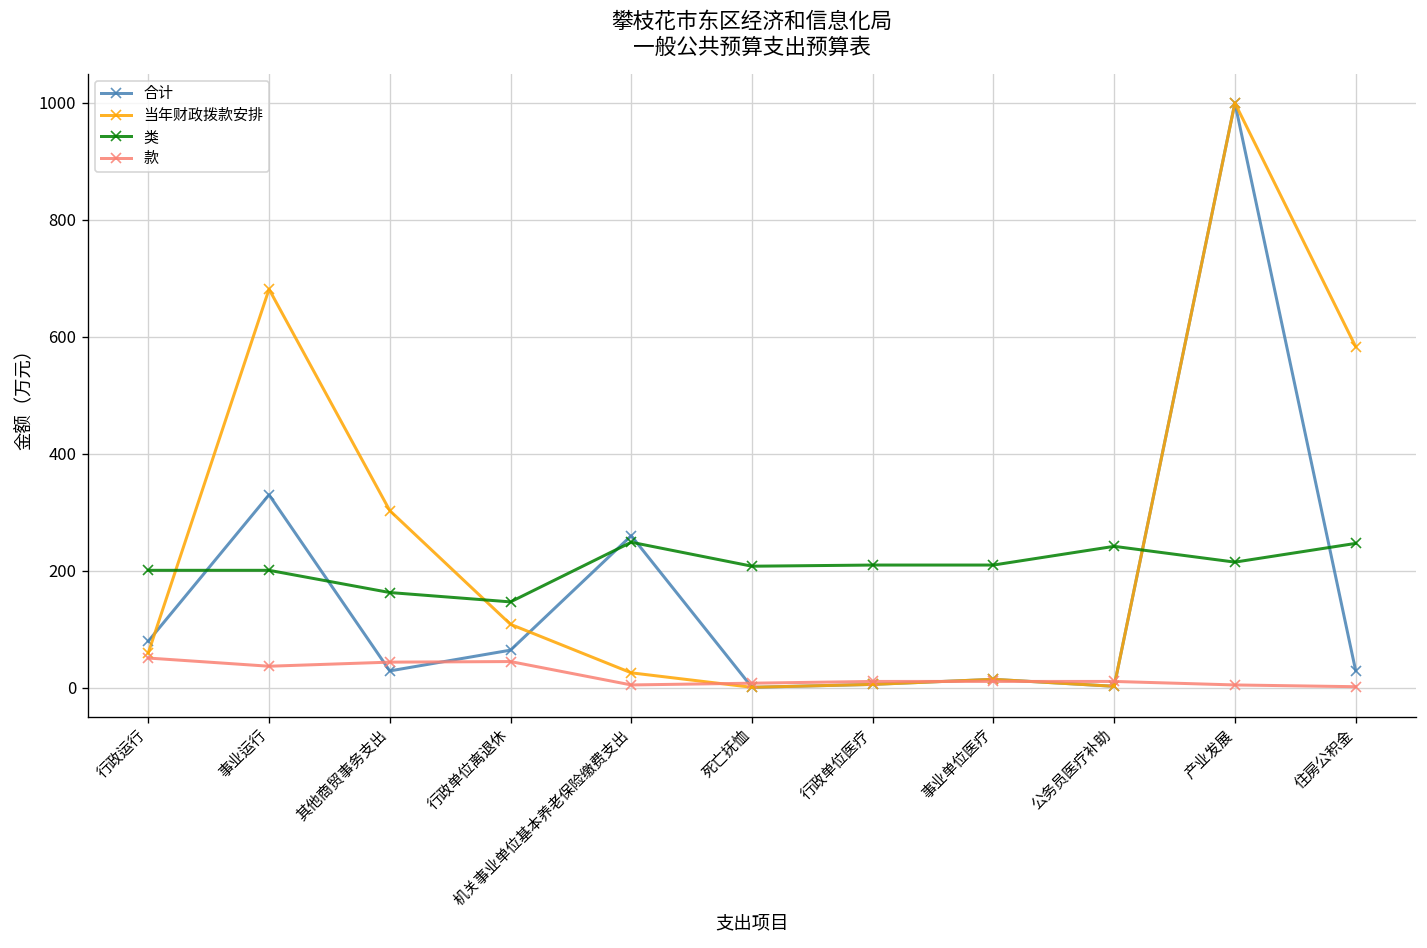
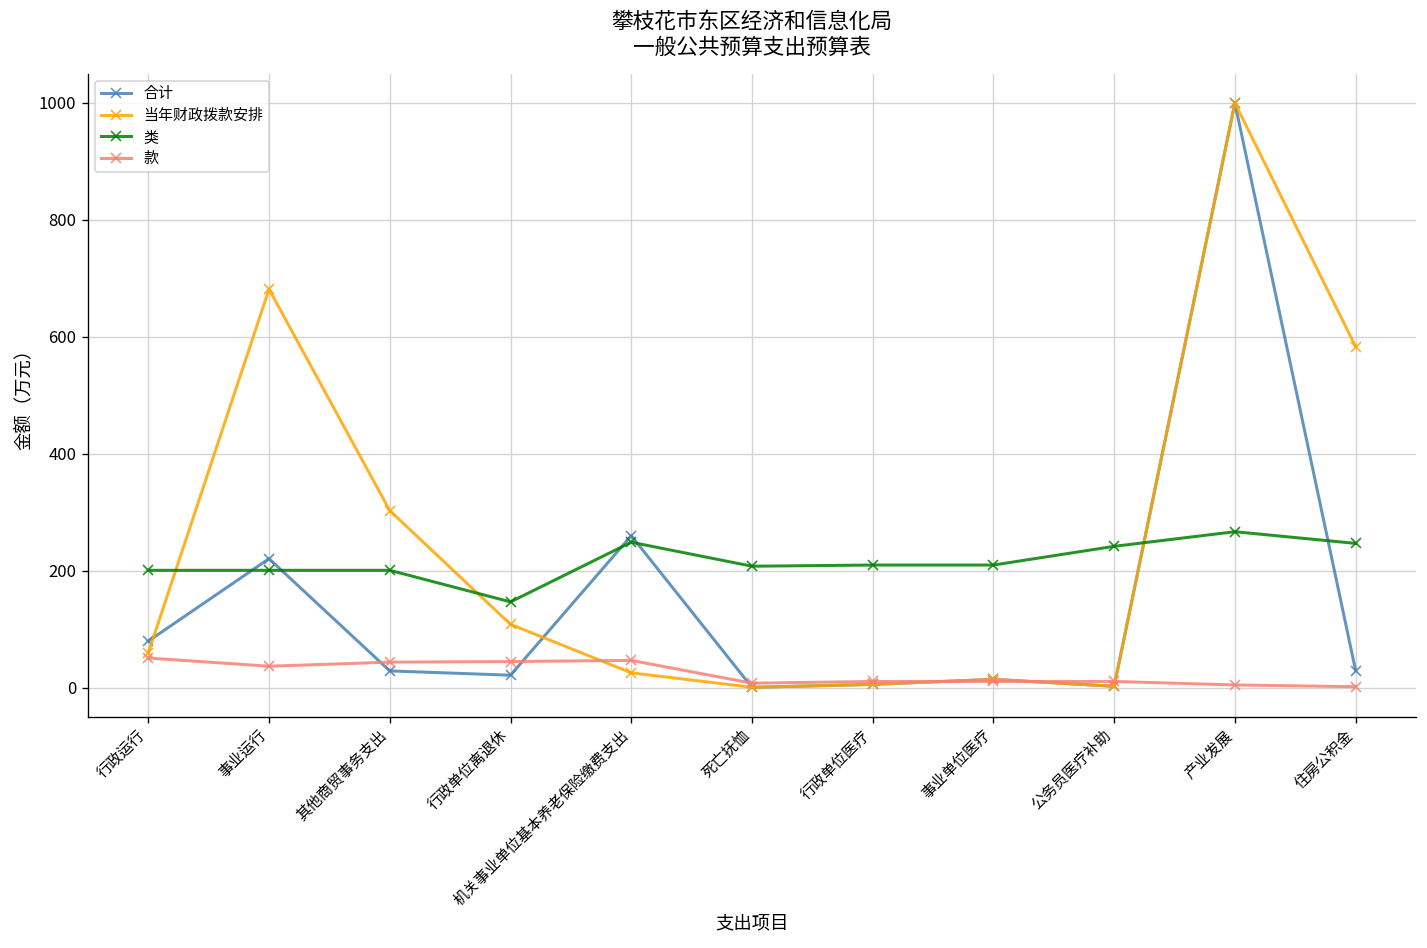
  {
    "合计": {
      "行政运行": 80,
-     "事业运行": 330,
+     "事业运行": 220,
      "其他商贸事务支出": 30,
-     "行政单位离退休": 60,
+     "行政单位离退休": 20,
      "机关事业单位基本养老保险缴费支出": 260,
      "住房公积金": 30
    },
    "当年财政拨款安排": {
      "行政运行": 60,
      "事业运行": 680,
      "其他商贸事务支出": 300,
      "行政单位离退休": 110,
      "机关事业单位基本养老保险缴费支出": 30,
      "住房公积金": 580
    },
    "类": {
      "行政运行": 200,
      "事业运行": 200,
-     "其他商贸事务支出": 160,
+     "其他商贸事务支出": 200,
      "行政单位离退休": 150,
      "机关事业单位基本养老保险缴费支出": 250,
      "死亡抚恤": 210,
      "行政单位医疗": 210,
      "事业单位医疗": 210,
      "公务员医疗补助": 240,
-     "产业发展": 220,
+     "产业发展": 270,
      "住房公积金": 250
    },
    "款": {
      "行政运行": 50,
      "事业运行": 40,
      "其他商贸事务支出": 40,
      "行政单位离退休": 50,
-     "机关事业单位基本养老保险缴费支出": 10,
+     "机关事业单位基本养老保险缴费支出": 50,
      "死亡抚恤": 10,
      "公务员医疗补助": 10,
      "产业发展": 10,
      "住房公积金": 0
    }
  }
